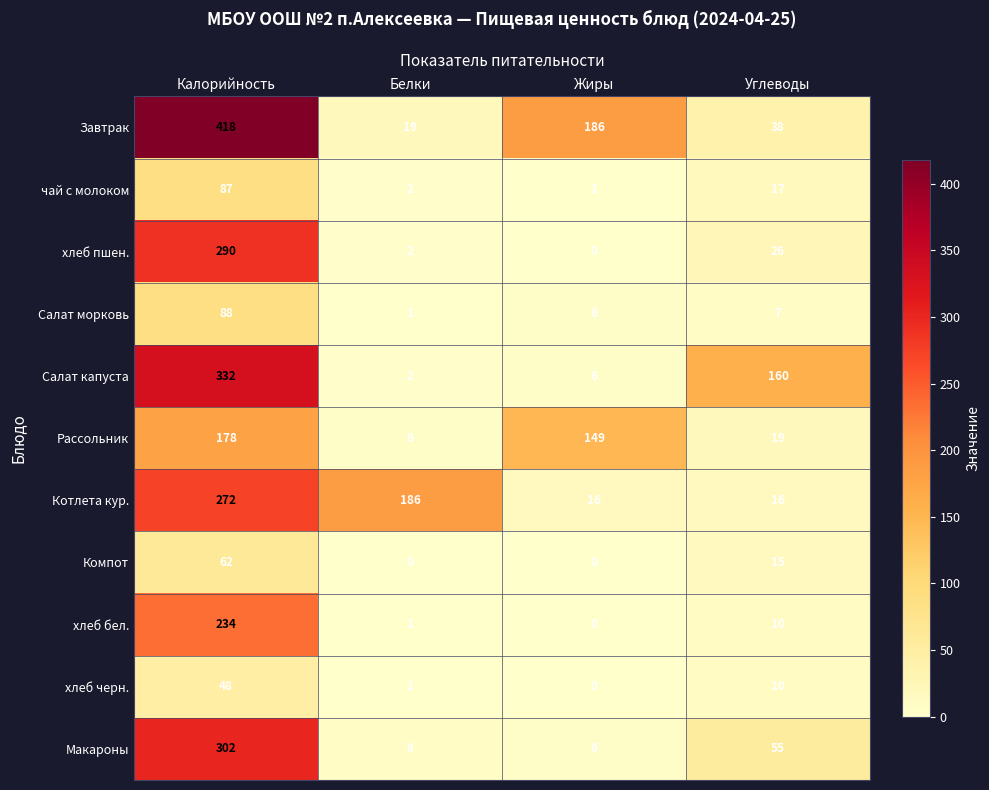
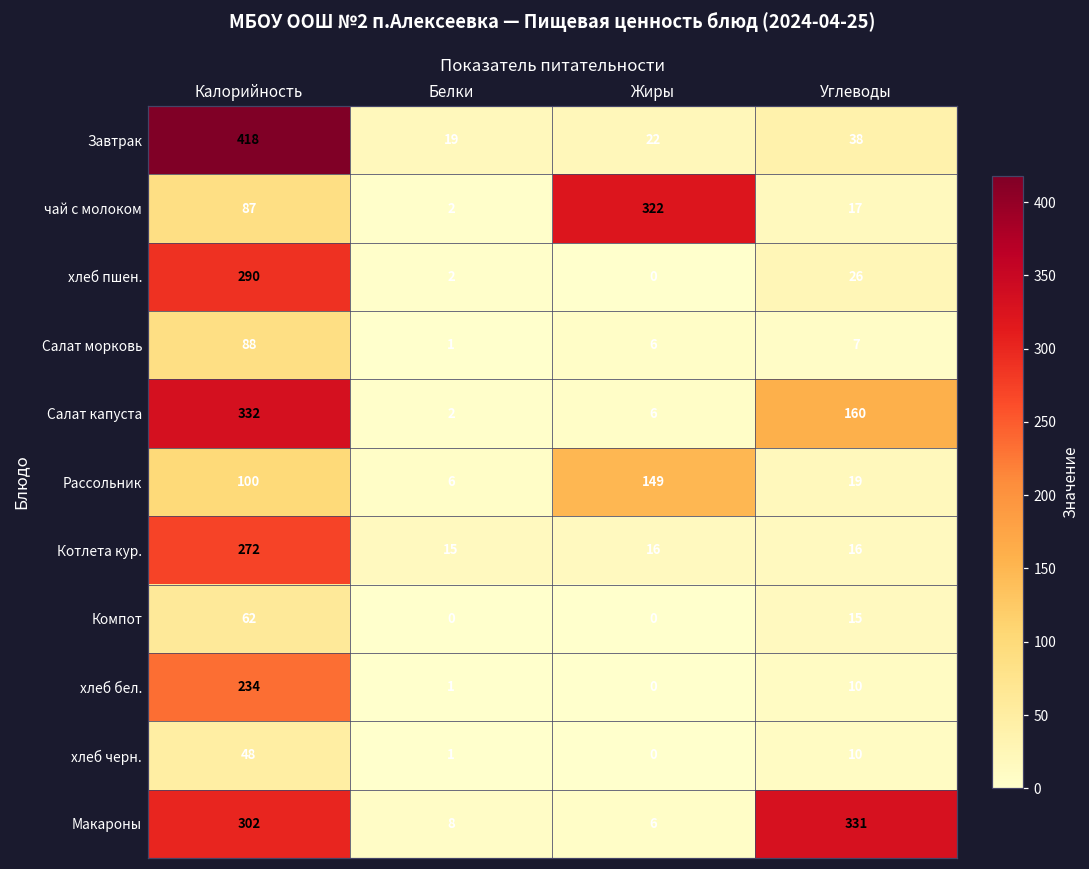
  {
    "Завтрак": {
      "Калорийность": 418,
      "Белки": 19,
-     "Жиры": 186,
+     "Жиры": 22,
      "Углеводы": 38
    },
    "чай с молоком": {
      "Калорийность": 87,
      "Белки": 2,
-     "Жиры": 1,
+     "Жиры": 322,
      "Углеводы": 17
    },
    "хлеб пшен.": {
      "Калорийность": 290,
      "Белки": 2,
      "Жиры": 0,
      "Углеводы": 26
    },
    "Салат морковь": {
      "Калорийность": 88,
      "Белки": 1,
      "Жиры": 6,
      "Углеводы": 7
    },
    "Салат капуста": {
      "Калорийность": 332,
      "Белки": 2,
      "Жиры": 6,
      "Углеводы": 160
    },
    "Рассольник": {
-     "Калорийность": 178,
+     "Калорийность": 100,
      "Белки": 6,
      "Жиры": 149,
      "Углеводы": 19
    },
    "Котлета кур.": {
      "Калорийность": 272,
-     "Белки": 186,
+     "Белки": 15,
      "Жиры": 16,
      "Углеводы": 16
    },
    "Компот": {
      "Калорийность": 62,
      "Белки": 0,
      "Жиры": 0,
      "Углеводы": 15
    },
    "хлеб бел.": {
      "Калорийность": 234,
      "Белки": 1,
      "Жиры": 0,
      "Углеводы": 10
    },
    "хлеб черн.": {
      "Калорийность": 48,
      "Белки": 1,
      "Жиры": 0,
      "Углеводы": 10
    },
    "Макароны": {
      "Калорийность": 302,
      "Белки": 8,
      "Жиры": 6,
-     "Углеводы": 55
+     "Углеводы": 331
    }
  }
